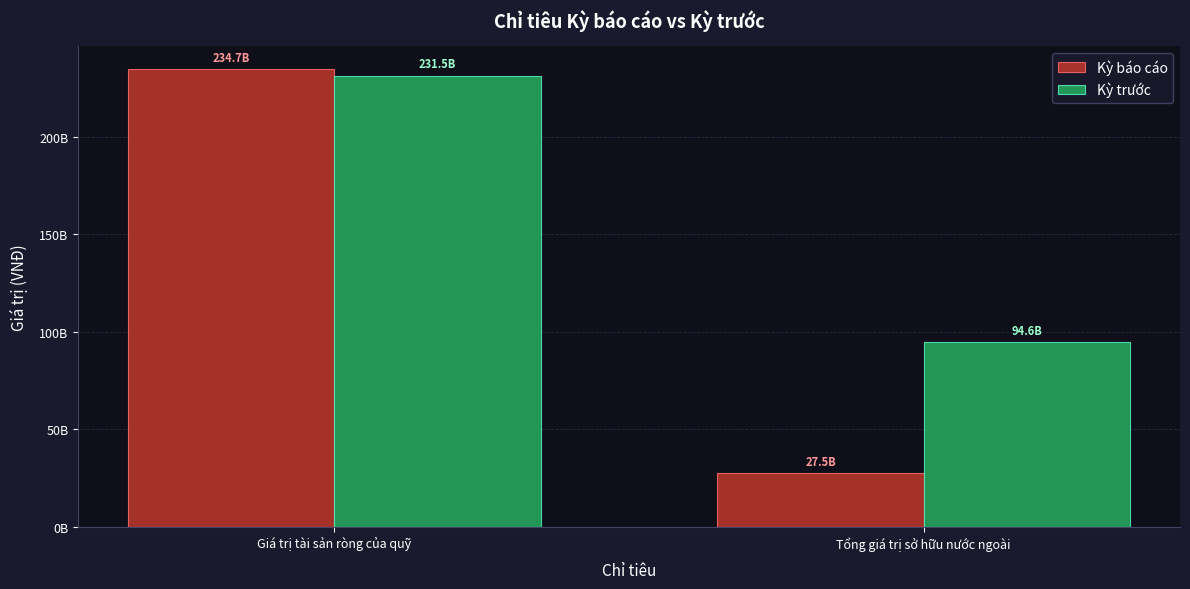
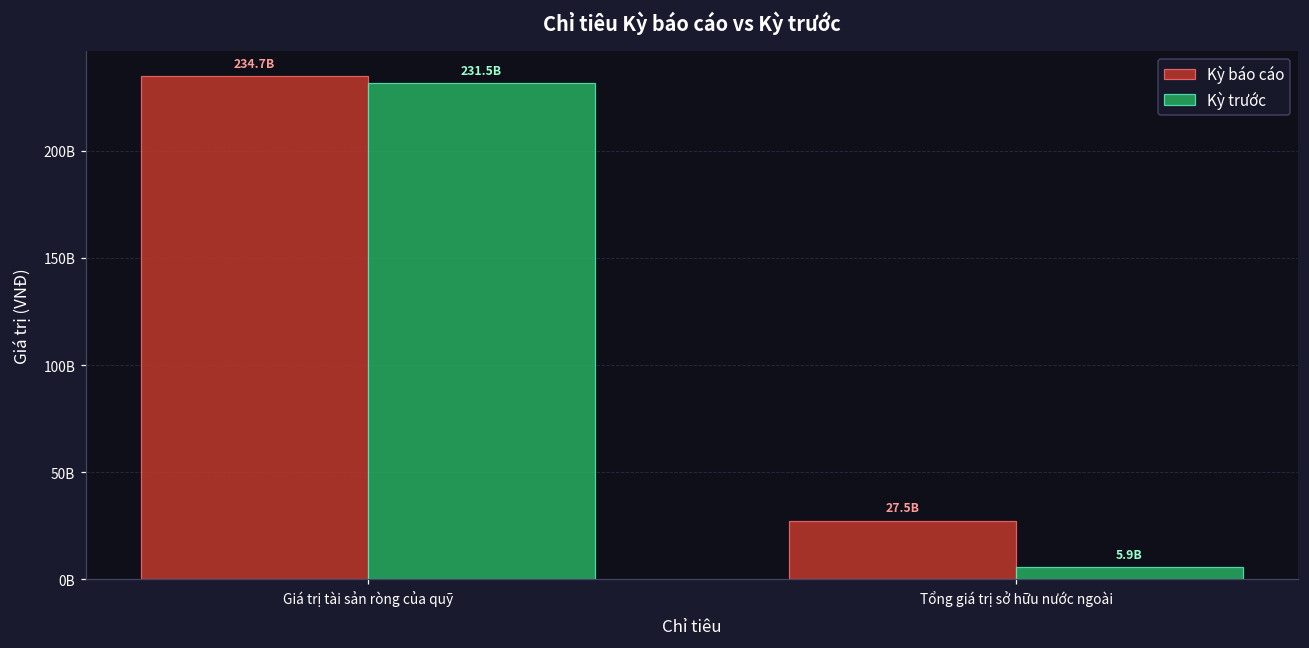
  {
    "Kỳ báo cáo": {
      "Giá trị tài sản ròng của quỹ": "234.7B",
      "Tổng giá trị sở hữu nước ngoài": "27.5B"
    },
    "Kỳ trước": {
      "Giá trị tài sản ròng của quỹ": "231.5B",
-     "Tổng giá trị sở hữu nước ngoài": "94.6B"
+     "Tổng giá trị sở hữu nước ngoài": "5.9B"
    }
  }
